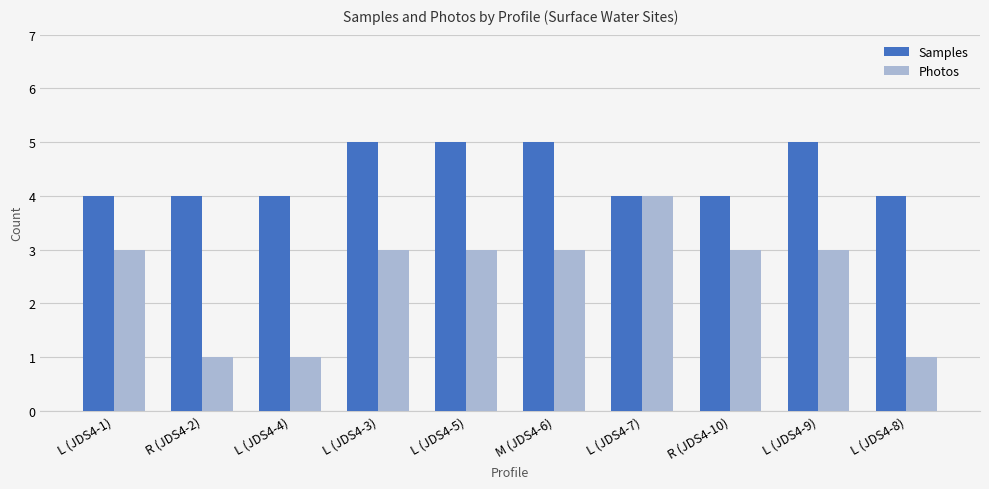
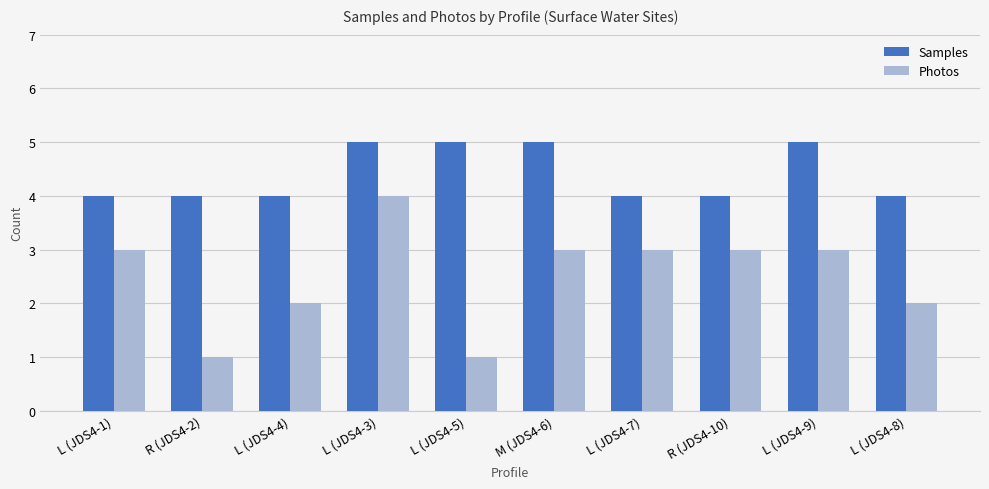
  {
    "Samples": {
      "L (JDS4-1)": 4,
      "R (JDS4-2)": 4,
      "L (JDS4-4)": 4,
      "L (JDS4-3)": 5,
      "L (JDS4-5)": 5,
      "M (JDS4-6)": 5,
      "L (JDS4-7)": 4,
      "R (JDS4-10)": 4,
      "L (JDS4-9)": 5,
      "L (JDS4-8)": 4
    },
    "Photos": {
      "L (JDS4-1)": 3,
      "R (JDS4-2)": 1,
-     "L (JDS4-4)": 1,
-     "L (JDS4-3)": 3,
-     "L (JDS4-5)": 3,
+     "L (JDS4-4)": 2,
+     "L (JDS4-3)": 4,
+     "L (JDS4-5)": 1,
      "M (JDS4-6)": 3,
-     "L (JDS4-7)": 4,
+     "L (JDS4-7)": 3,
      "R (JDS4-10)": 3,
      "L (JDS4-9)": 3,
-     "L (JDS4-8)": 1
+     "L (JDS4-8)": 2
    }
  }
